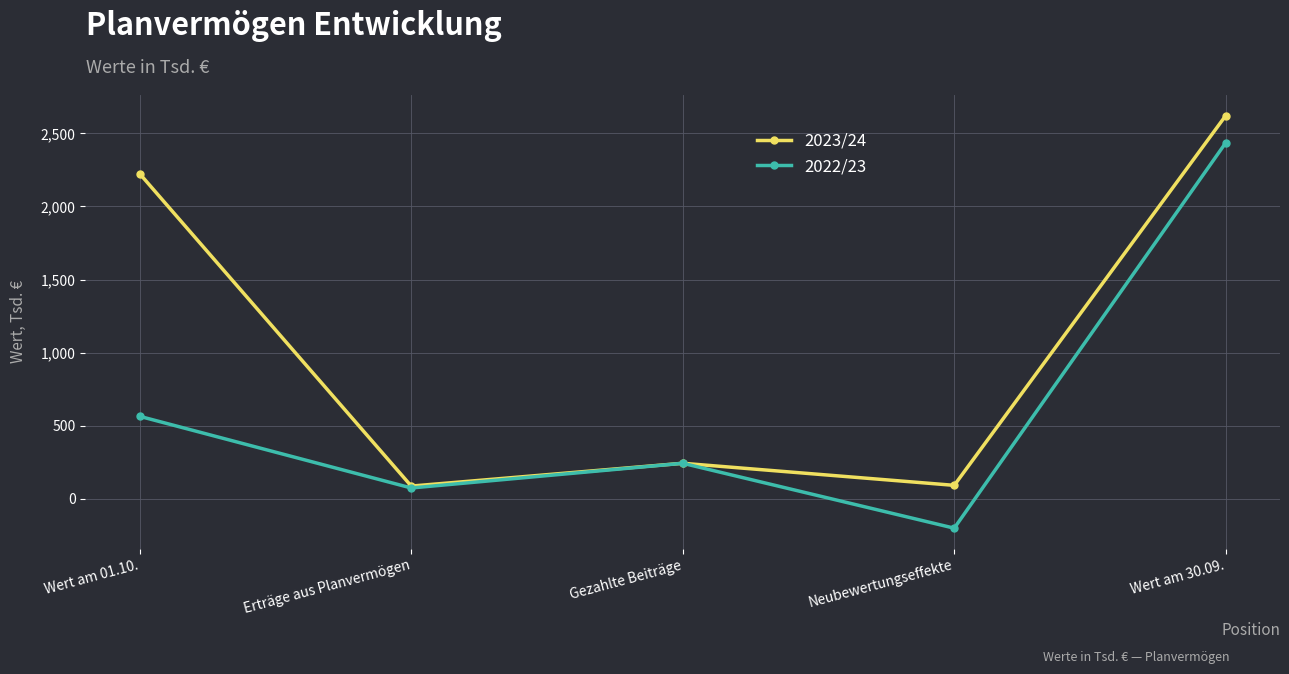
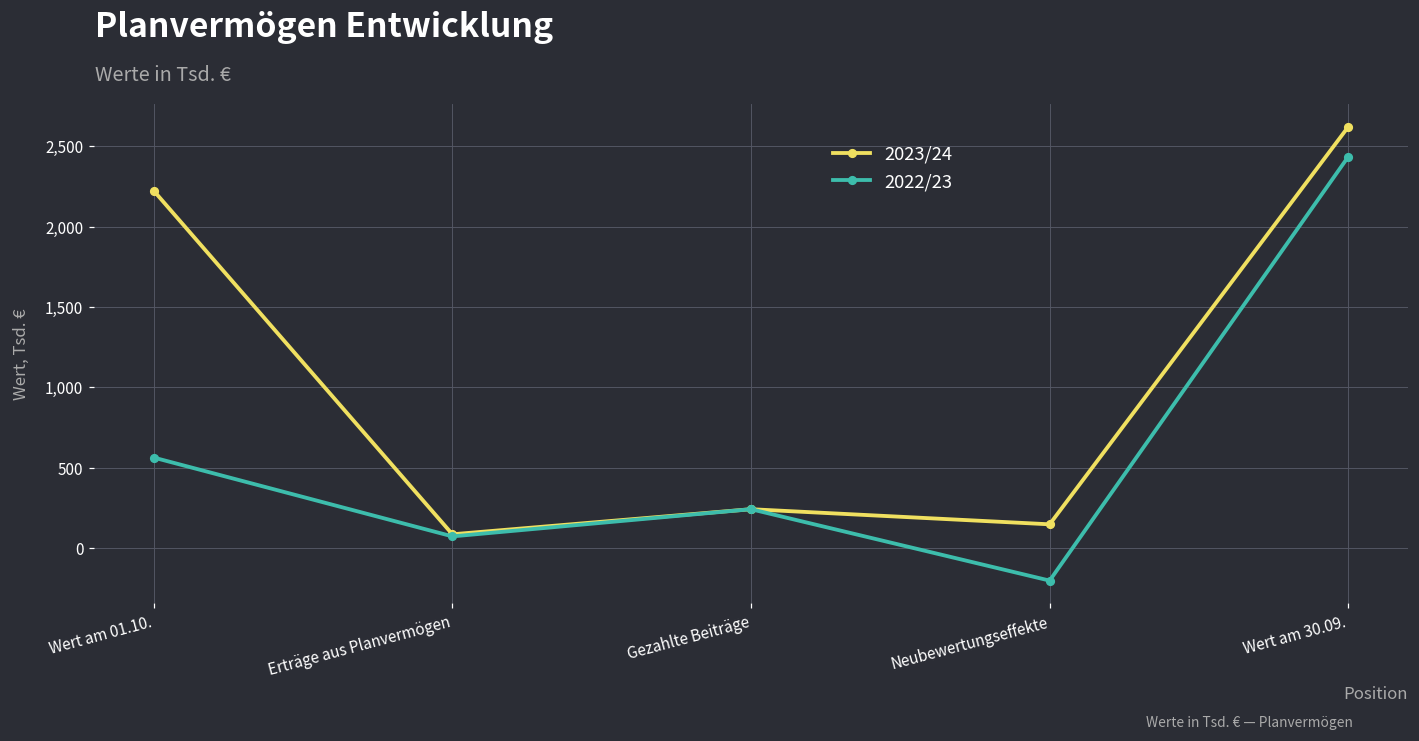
  {
    "2023/24": {
      "Wert am 01.10.": "2,220",
-     "Neubewertungseffekte": "90",
+     "Neubewertungseffekte": "150",
      "Wert am 30.09.": "2,620"
    },
    "2022/23": {
      "Wert am 01.10.": "560",
      "Neubewertungseffekte": "-200",
      "Wert am 30.09.": "2,440"
    }
  }
